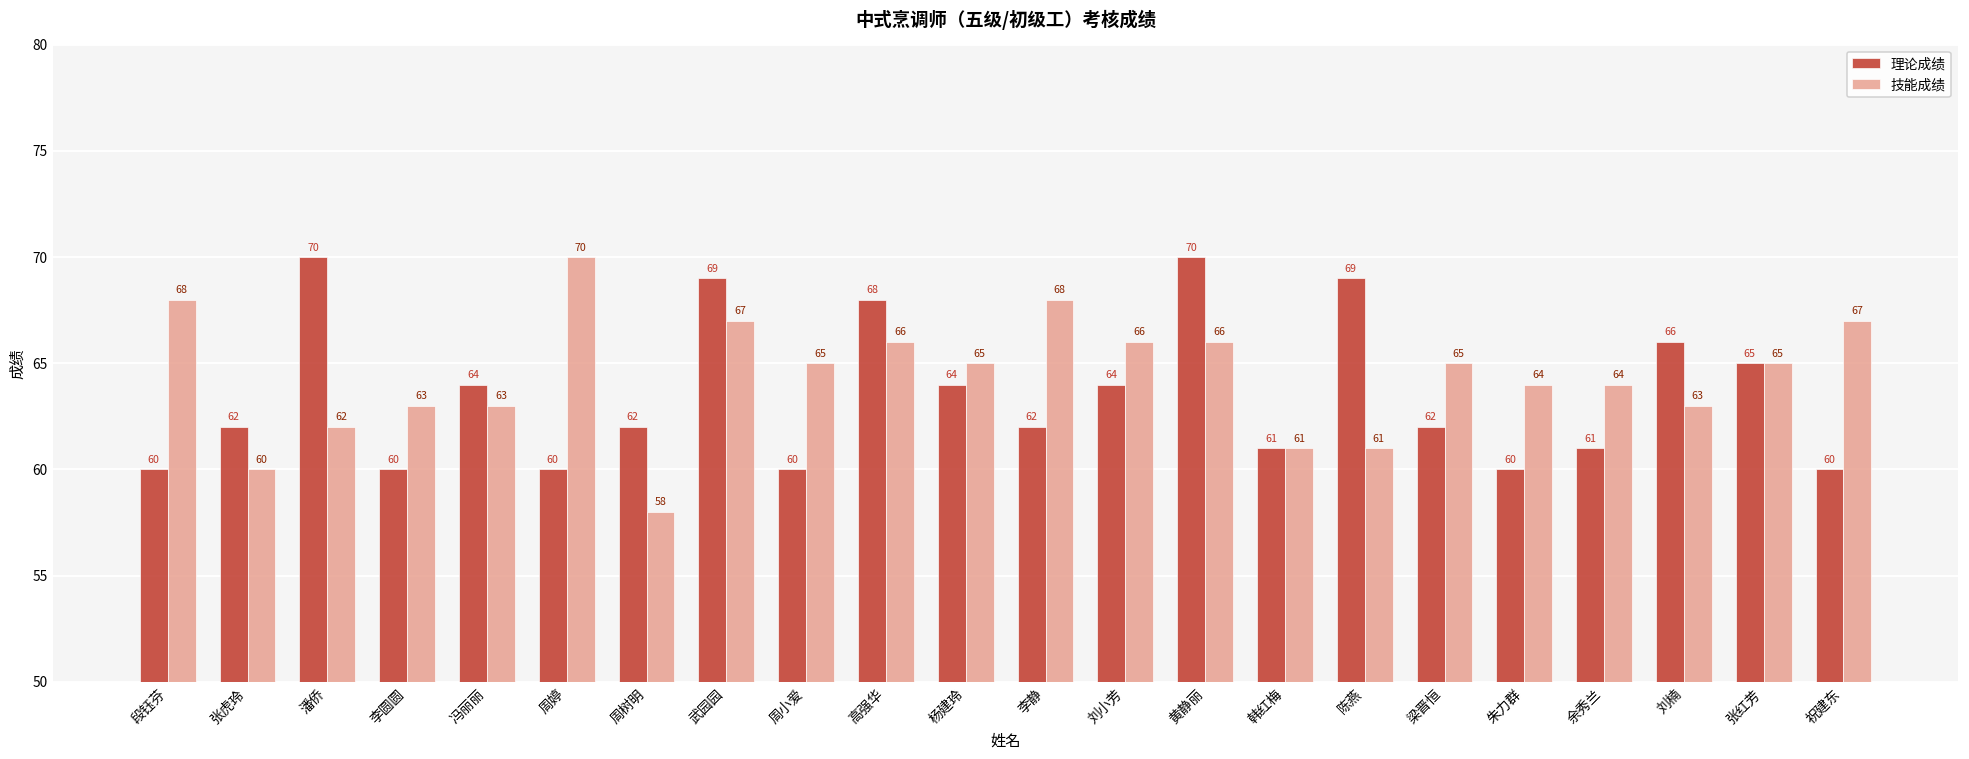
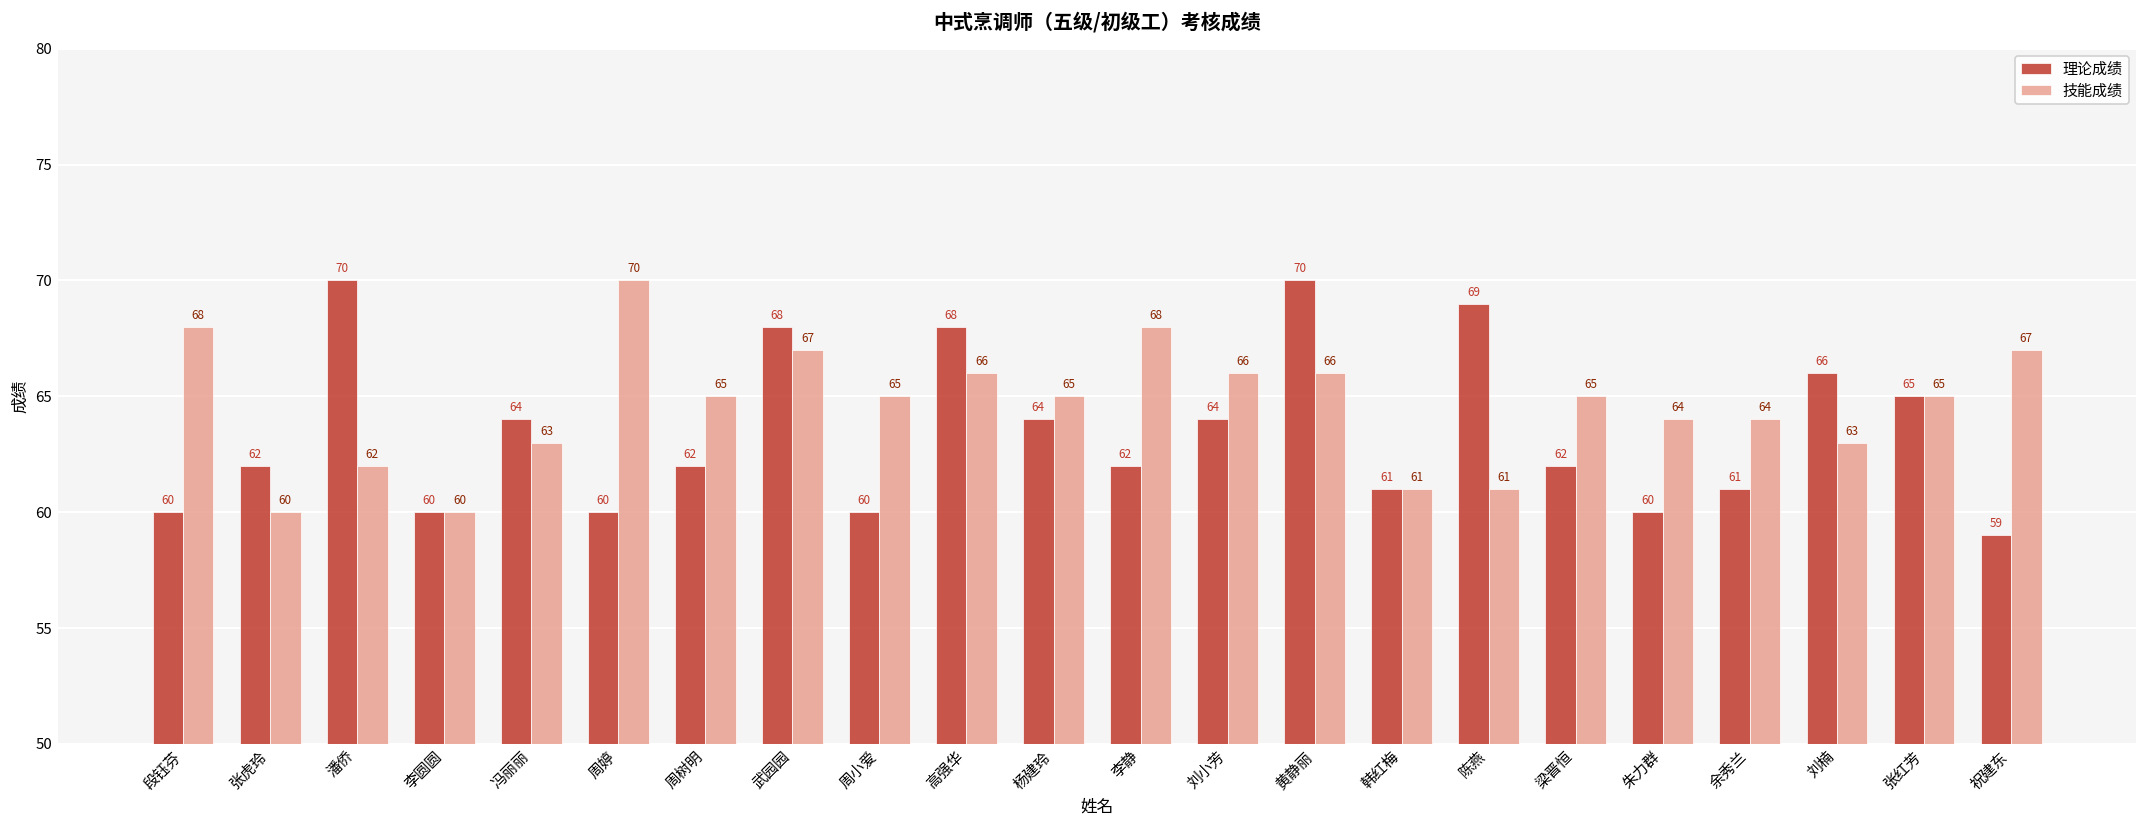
  {
    "理论成绩": {
      "段钰芬": 60,
      "张虎玲": 62,
      "潘侨": 70,
      "李圆圆": 60,
      "冯丽丽": 64,
      "周婷": 60,
      "周树明": 62,
-     "武园园": 69,
+     "武园园": 68,
      "周小爱": 60,
      "高强华": 68,
      "杨建玲": 64,
      "李静": 62,
      "刘小芳": 64,
      "黄静丽": 70,
      "韩红梅": 61,
      "陈燕": 69,
      "梁晋恒": 62,
      "朱力群": 60,
      "余秀兰": 61,
      "刘楠": 66,
      "张红芳": 65,
-     "祝建东": 60
+     "祝建东": 59
    },
    "技能成绩": {
      "段钰芬": 68,
      "张虎玲": 60,
      "潘侨": 62,
-     "李圆圆": 63,
+     "李圆圆": 60,
      "冯丽丽": 63,
      "周婷": 70,
-     "周树明": 58,
+     "周树明": 65,
      "武园园": 67,
      "周小爱": 65,
      "高强华": 66,
      "杨建玲": 65,
      "李静": 68,
      "刘小芳": 66,
      "黄静丽": 66,
      "韩红梅": 61,
      "陈燕": 61,
      "梁晋恒": 65,
      "朱力群": 64,
      "余秀兰": 64,
      "刘楠": 63,
      "张红芳": 65,
      "祝建东": 67
    }
  }
